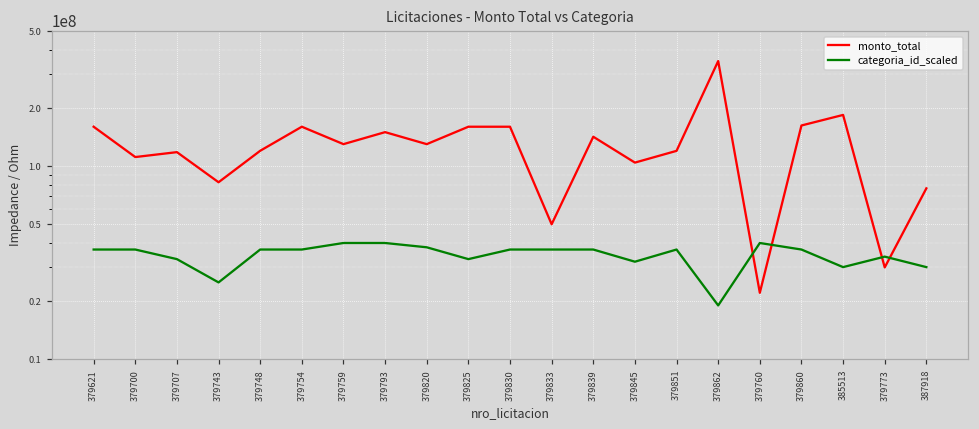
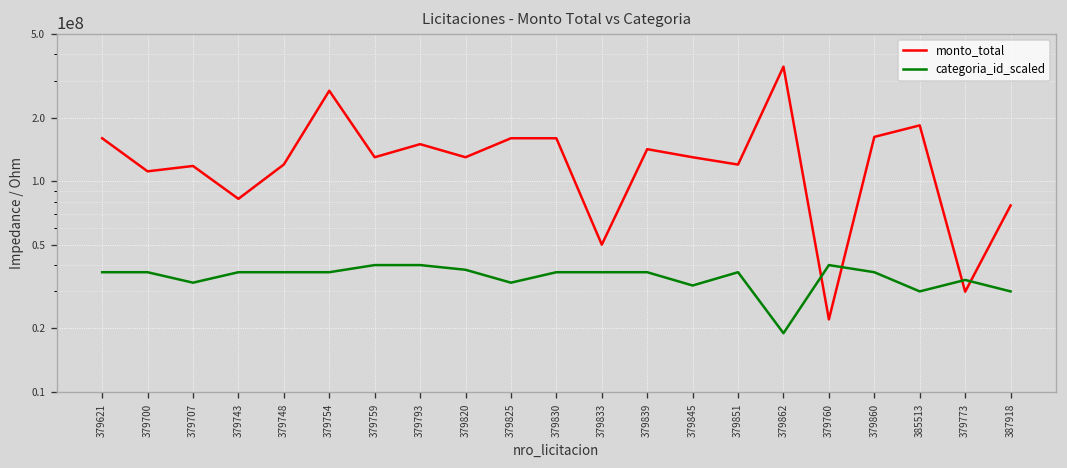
  {
    "monto_total": {
      "379621": 160000000,
      "379700": 110000000,
      "379707": 120000000,
      "379743": 80000000,
      "379748": 120000000,
-     "379754": 160000000,
+     "379754": 270000000,
      "379759": 130000000,
      "379793": 150000000,
      "379820": 130000000,
      "379825": 160000000,
      "379830": 160000000,
      "379833": 50000000,
      "379839": 140000000,
-     "379845": 100000000,
+     "379845": 130000000,
      "379851": 120000000,
      "379862": 350000000,
      "379760": 22000000,
      "379860": 160000000,
      "385513": 180000000,
      "379773": 30000000,
      "387918": 80000000
    },
    "categoria_id_scaled": {
      "379621": 37000000,
      "379700": 37000000,
      "379707": 33000000,
-     "379743": 25000000,
+     "379743": 37000000,
      "379748": 37000000,
      "379754": 37000000,
      "379759": 40000000,
      "379793": 40000000,
      "379820": 38000000,
      "379825": 33000000,
      "379830": 37000000,
      "379833": 37000000,
      "379839": 37000000,
      "379845": 32000000,
      "379851": 37000000,
      "379862": 19000000,
      "379760": 40000000,
      "379860": 37000000,
      "385513": 30000000,
      "379773": 34000000,
      "387918": 30000000
    }
  }
